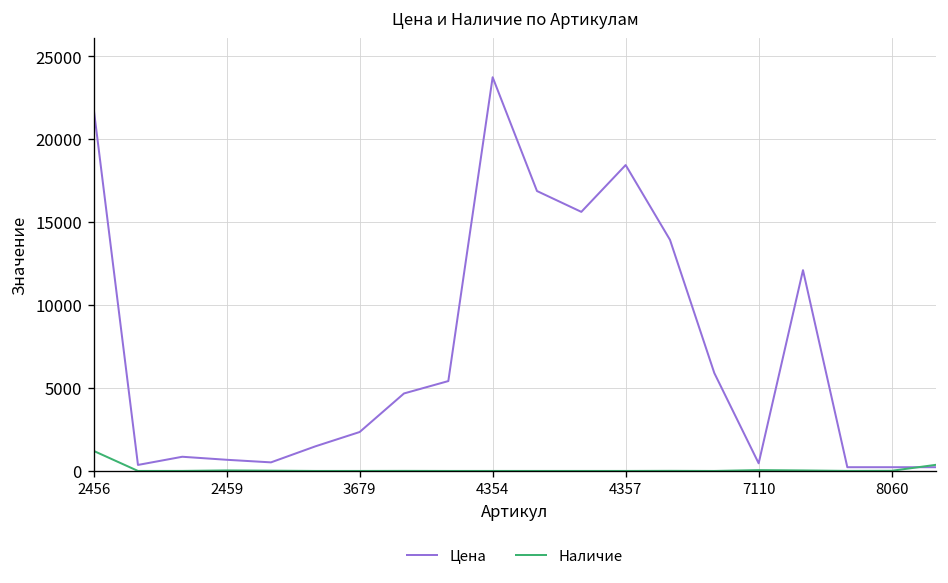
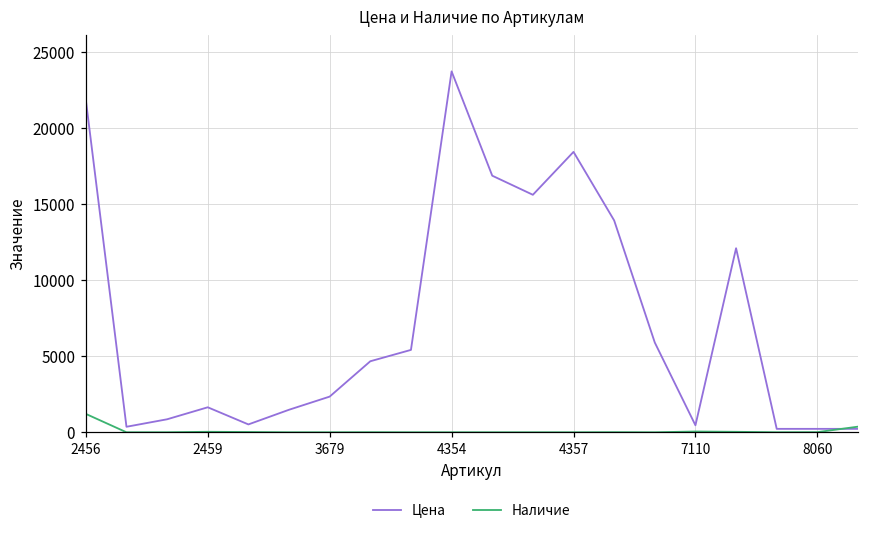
  {
    "Цена": {
      "2456": 21900,
-     "2459": 700,
+     "2459": 1600,
      "3679": 2300,
      "4354": 23700,
      "4357": 18400,
      "7110": 500,
      "8060": 200
    },
    "Наличие": {
      "2456": 1200,
      "2459": 0,
      "3679": 0,
      "4354": 0,
      "4357": 0,
      "7110": 100,
      "8060": 0
    }
  }
